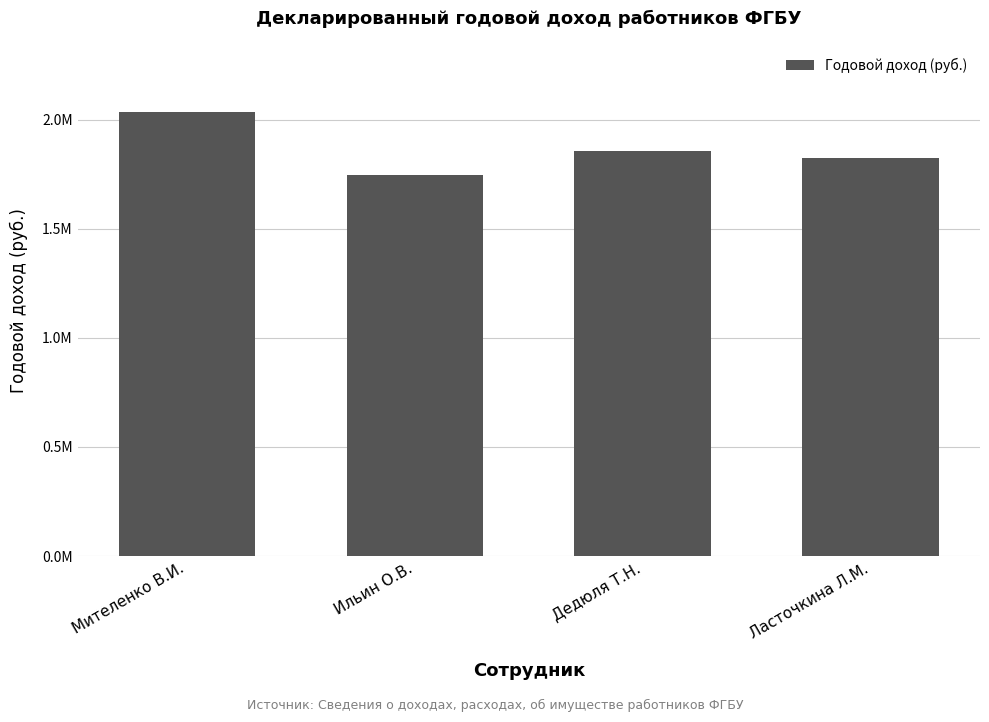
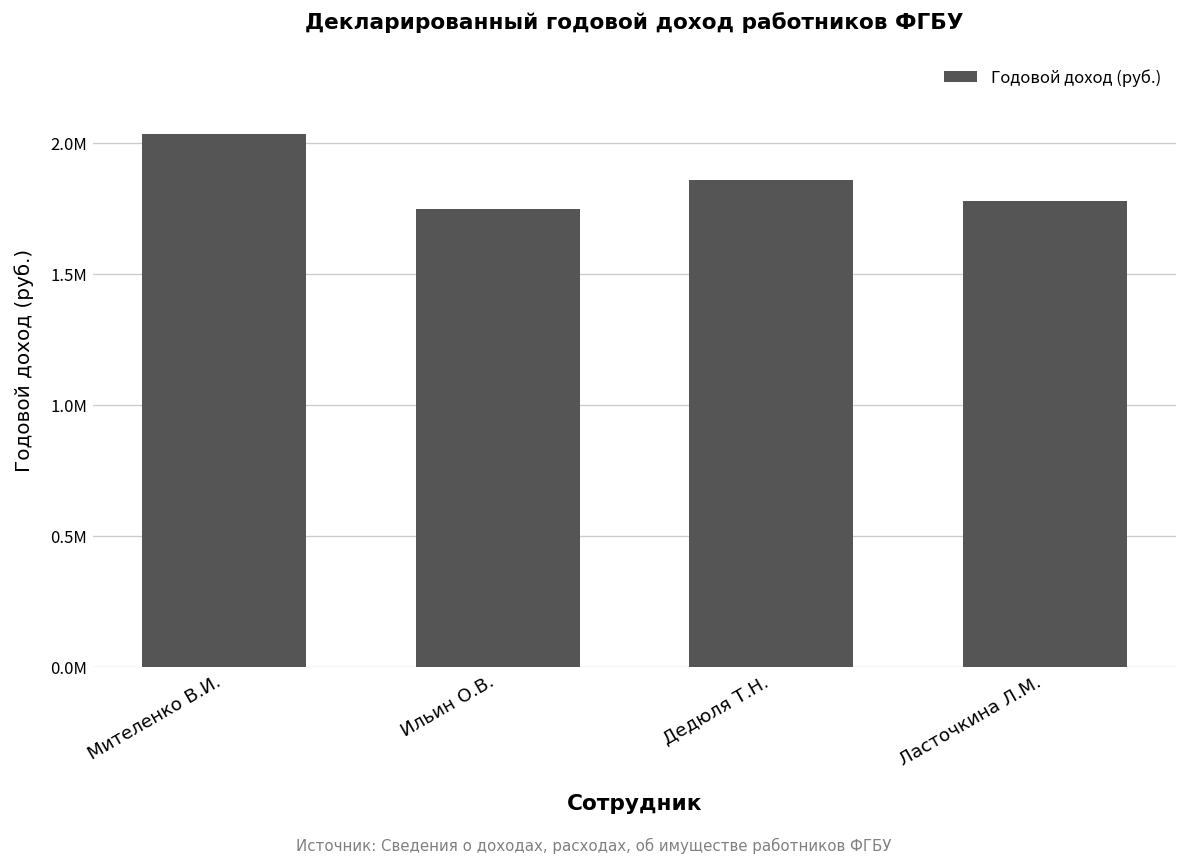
  {
    "Мителенко В.И.": 2040000,
    "Ильин О.В.": 1750000,
    "Дедюля Т.Н.": 1860000,
-   "Ласточкина Л.М.": 1830000
+   "Ласточкина Л.М.": 1780000
  }
